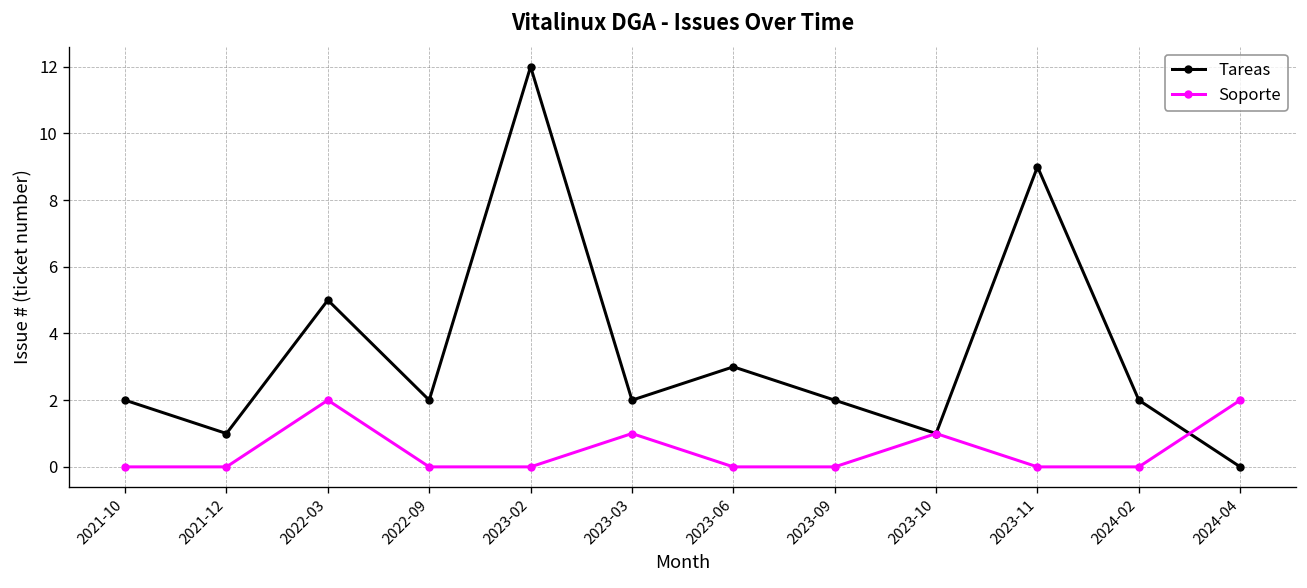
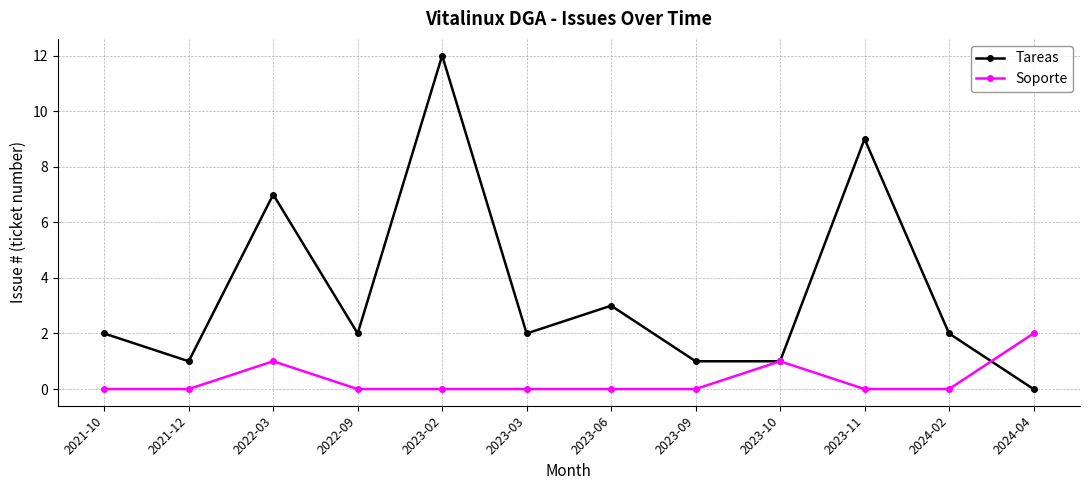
  {
    "Tareas": {
      "2021-10": 2,
      "2021-12": 1,
-     "2022-03": 5,
+     "2022-03": 7,
      "2022-09": 2,
      "2023-02": 12,
      "2023-03": 2,
      "2023-06": 3,
-     "2023-09": 2,
+     "2023-09": 1,
      "2023-11": 9,
      "2024-02": 2,
      "2024-04": 0
    },
    "Soporte": {
      "2021-10": 0,
      "2021-12": 0,
-     "2022-03": 2,
+     "2022-03": 1,
      "2022-09": 0,
      "2023-02": 0,
-     "2023-03": 1,
+     "2023-03": 0,
      "2023-06": 0,
      "2023-09": 0,
      "2023-11": 0,
      "2024-02": 0,
      "2024-04": 2
    }
  }
